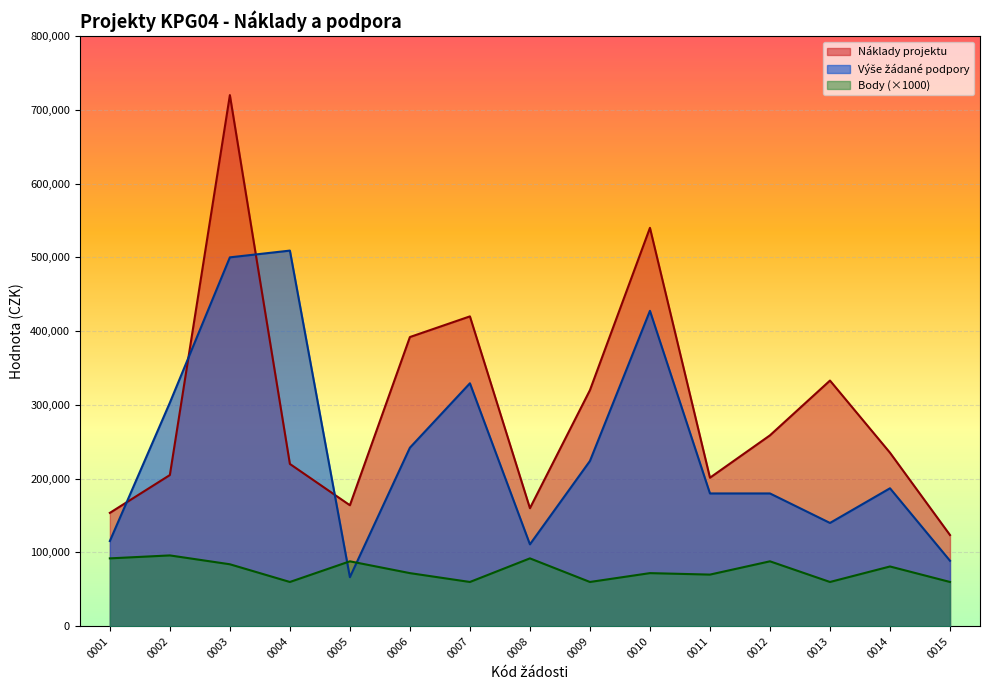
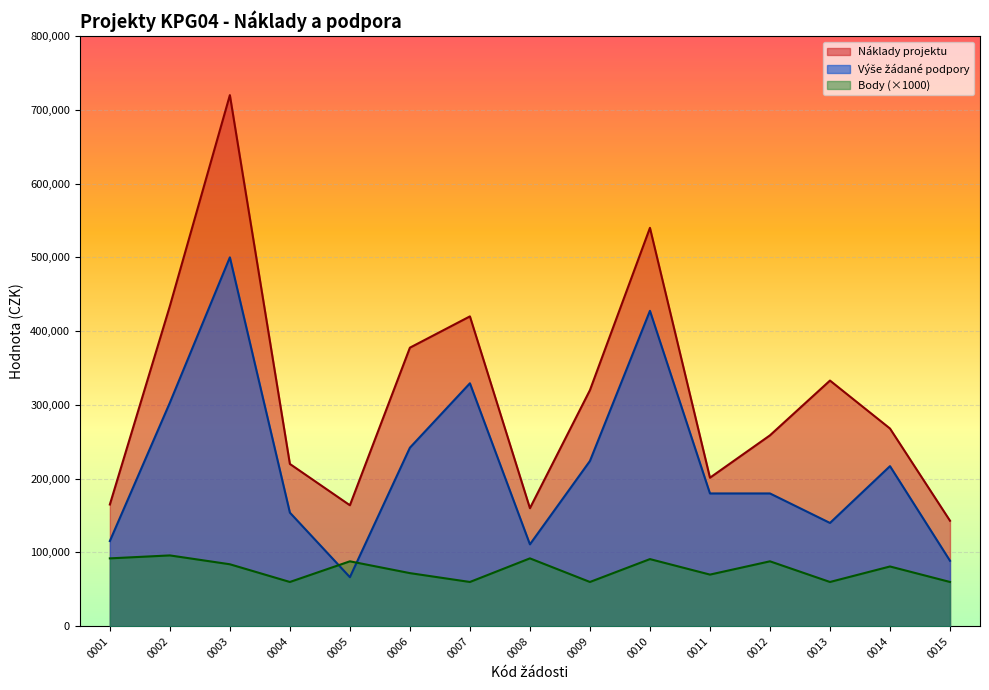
  {
    "Náklady projektu": {
-     "0001": "150,000",
-     "0002": "200,000",
+     "0001": "170,000",
+     "0002": "430,000",
      "0003": "720,000",
      "0004": "220,000",
      "0005": "160,000",
-     "0006": "390,000",
+     "0006": "380,000",
      "0007": "420,000",
      "0008": "160,000",
      "0009": "320,000",
      "0010": "540,000",
      "0011": "200,000",
      "0012": "260,000",
      "0013": "330,000",
-     "0014": "240,000",
-     "0015": "120,000"
+     "0014": "270,000",
+     "0015": "140,000"
    },
    "Výše žádané podpory": {
      "0001": "120,000",
      "0002": "300,000",
      "0003": "500,000",
-     "0004": "510,000",
+     "0004": "150,000",
      "0005": "70,000",
      "0006": "240,000",
      "0007": "330,000",
      "0008": "110,000",
      "0009": "220,000",
      "0010": "430,000",
      "0011": "180,000",
      "0012": "180,000",
      "0013": "140,000",
-     "0014": "190,000",
+     "0014": "220,000",
      "0015": "90,000"
    },
    "Body (×1000)": {
      "0001": "90,000",
      "0002": "100,000",
      "0003": "80,000",
      "0004": "60,000",
      "0005": "90,000",
      "0006": "70,000",
      "0007": "60,000",
      "0008": "90,000",
      "0009": "60,000",
-     "0010": "70,000",
+     "0010": "90,000",
      "0011": "70,000",
      "0012": "90,000",
      "0013": "60,000",
      "0014": "80,000",
      "0015": "60,000"
    }
  }
